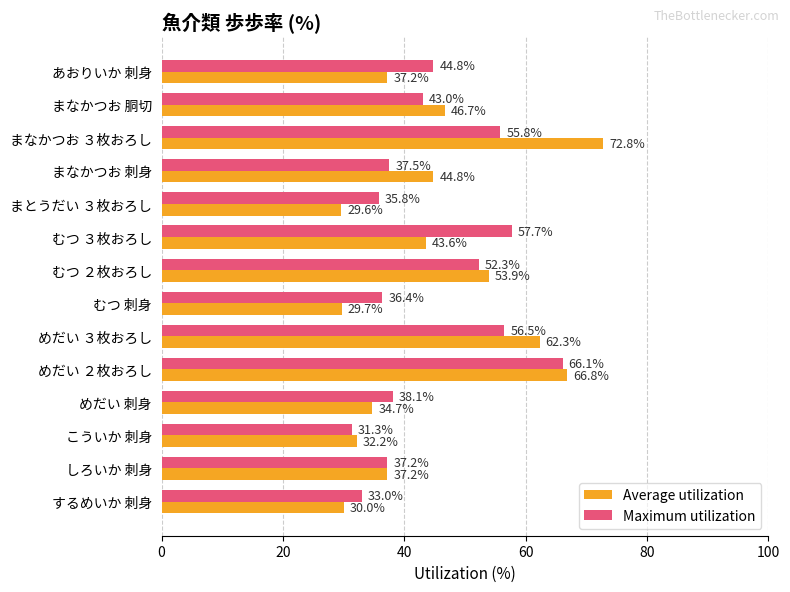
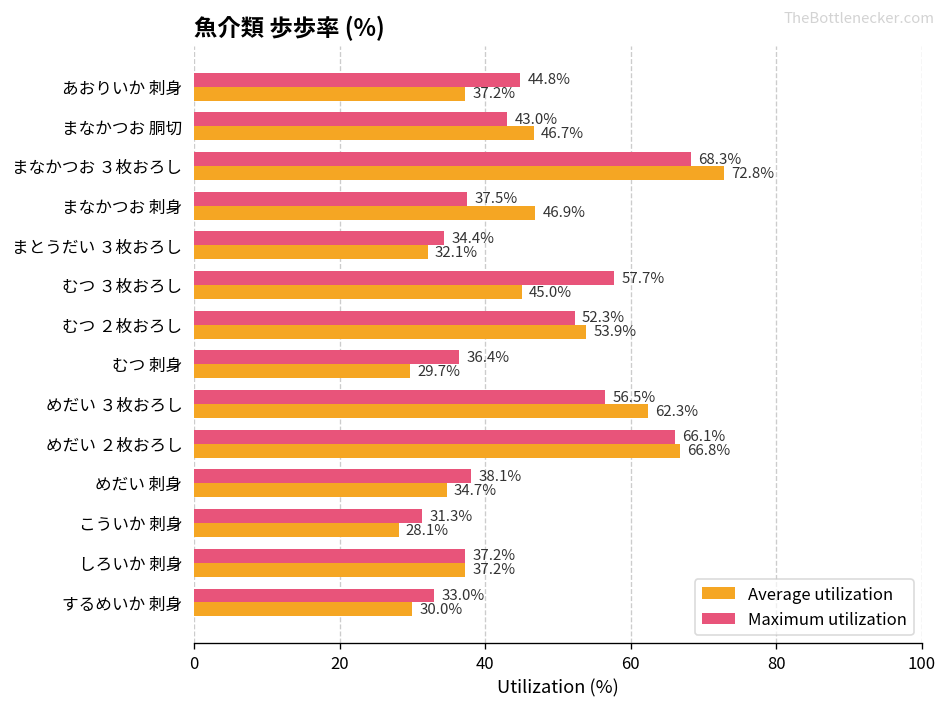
  {
    "Average utilization": {
      "あおりいか 刺身": "37.2%",
      "まなかつお 胴切": "46.7%",
      "まなかつお ３枚おろし": "72.8%",
-     "まなかつお 刺身": "44.8%",
-     "まとうだい ３枚おろし": "29.6%",
-     "むつ ３枚おろし": "43.6%",
+     "まなかつお 刺身": "46.9%",
+     "まとうだい ３枚おろし": "32.1%",
+     "むつ ３枚おろし": "45.0%",
      "むつ ２枚おろし": "53.9%",
      "むつ 刺身": "29.7%",
      "めだい ３枚おろし": "62.3%",
      "めだい ２枚おろし": "66.8%",
      "めだい 刺身": "34.7%",
-     "こういか 刺身": "32.2%",
+     "こういか 刺身": "28.1%",
      "しろいか 刺身": "37.2%",
      "するめいか 刺身": "30.0%"
    },
    "Maximum utilization": {
      "あおりいか 刺身": "44.8%",
      "まなかつお 胴切": "43.0%",
-     "まなかつお ３枚おろし": "55.8%",
+     "まなかつお ３枚おろし": "68.3%",
      "まなかつお 刺身": "37.5%",
-     "まとうだい ３枚おろし": "35.8%",
+     "まとうだい ３枚おろし": "34.4%",
      "むつ ３枚おろし": "57.7%",
      "むつ ２枚おろし": "52.3%",
      "むつ 刺身": "36.4%",
      "めだい ３枚おろし": "56.5%",
      "めだい ２枚おろし": "66.1%",
      "めだい 刺身": "38.1%",
      "こういか 刺身": "31.3%",
      "しろいか 刺身": "37.2%",
      "するめいか 刺身": "33.0%"
    }
  }
